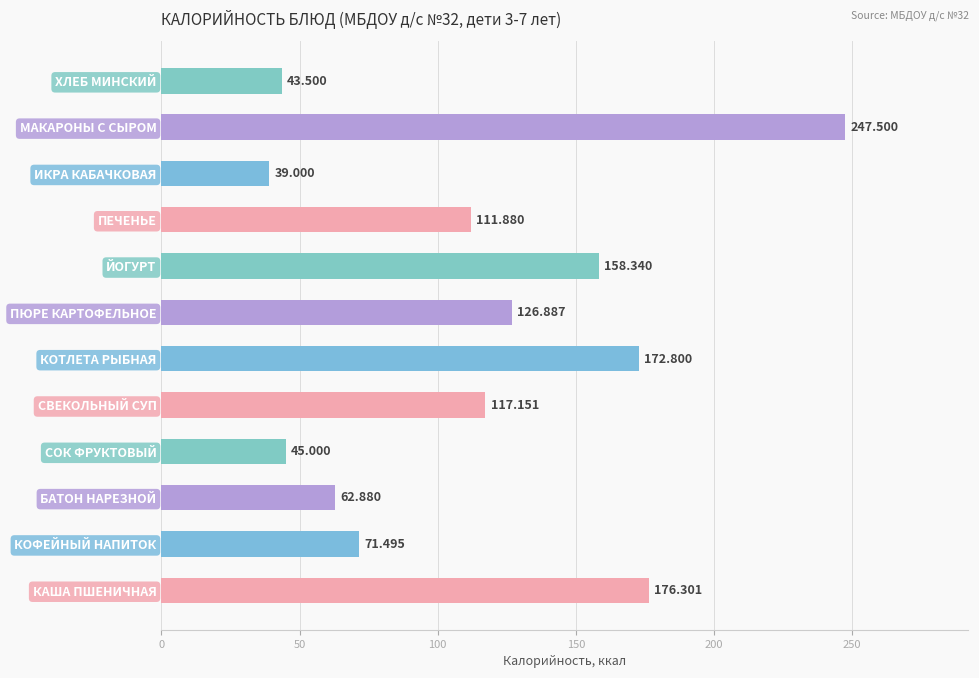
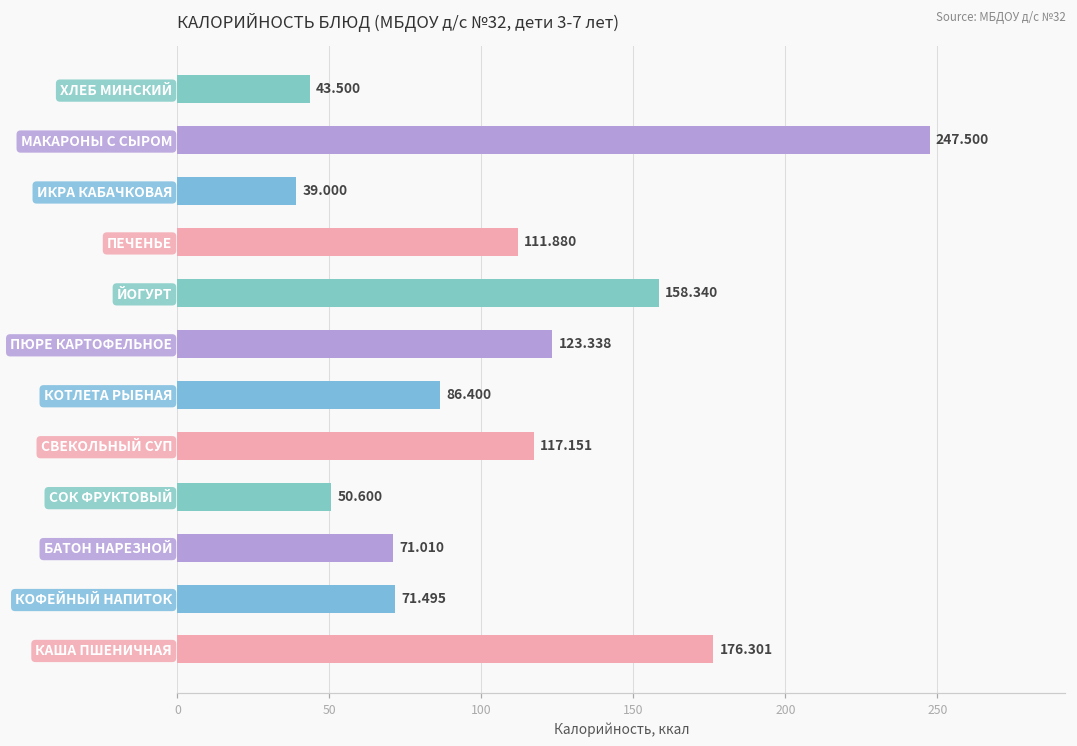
  {
    "ХЛЕБ МИНСКИЙ": 43.500,
    "МАКАРОНЫ С СЫРОМ": 247.500,
    "ИКРА КАБАЧКОВАЯ": 39.000,
    "ПЕЧЕНЬЕ": 111.880,
    "ЙОГУРТ": 158.340,
-   "ПЮРЕ КАРТОФЕЛЬНОЕ": 126.887,
-   "КОТЛЕТА РЫБНАЯ": 172.800,
+   "ПЮРЕ КАРТОФЕЛЬНОЕ": 123.338,
+   "КОТЛЕТА РЫБНАЯ": 86.400,
    "СВЕКОЛЬНЫЙ СУП": 117.151,
-   "СОК ФРУКТОВЫЙ": 45.000,
-   "БАТОН НАРЕЗНОЙ": 62.880,
+   "СОК ФРУКТОВЫЙ": 50.600,
+   "БАТОН НАРЕЗНОЙ": 71.010,
    "КОФЕЙНЫЙ НАПИТОК": 71.495,
    "КАША ПШЕНИЧНАЯ": 176.301
  }
